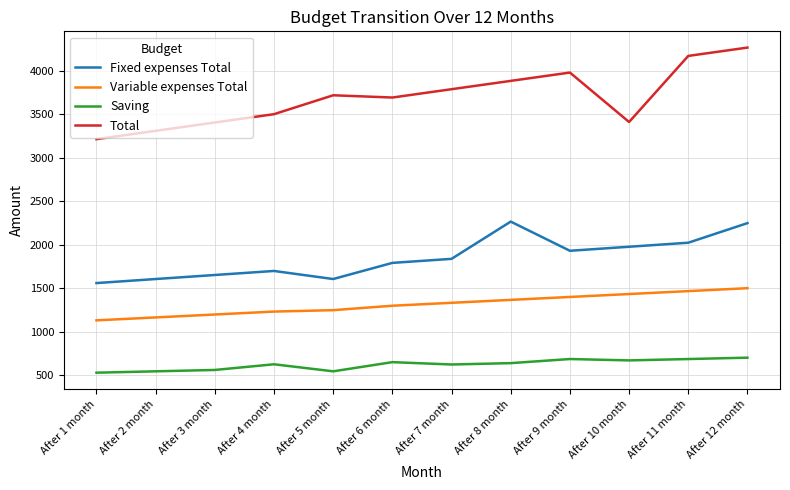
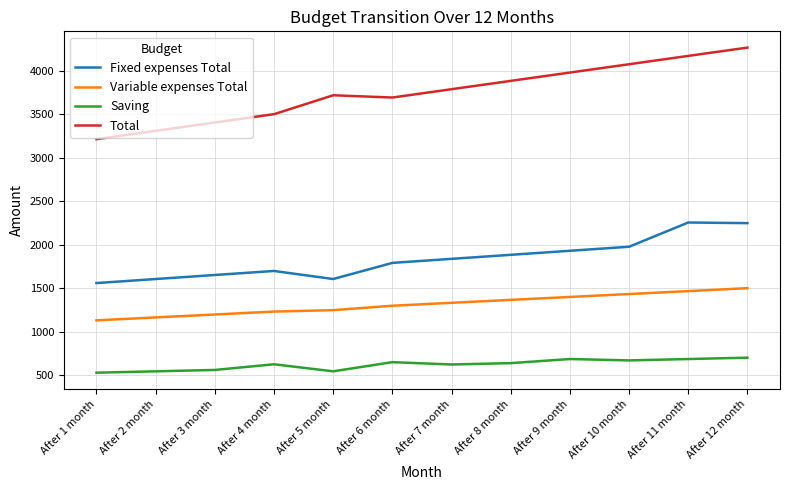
  {
    "Fixed expenses Total": {
      "After 1 month": 1600,
      "After 2 month": 1600,
      "After 3 month": 1700,
      "After 4 month": 1700,
      "After 5 month": 1600,
      "After 6 month": 1800,
      "After 7 month": 1800,
-     "After 8 month": 2300,
+     "After 8 month": 1900,
      "After 9 month": 1900,
      "After 10 month": 2000,
-     "After 11 month": 2000,
+     "After 11 month": 2300,
      "After 12 month": 2200
    },
    "Variable expenses Total": {
      "After 1 month": 1100,
      "After 2 month": 1200,
      "After 3 month": 1200,
      "After 4 month": 1200,
      "After 5 month": 1200,
      "After 6 month": 1300,
      "After 7 month": 1300,
      "After 8 month": 1400,
      "After 9 month": 1400,
      "After 10 month": 1400,
      "After 11 month": 1500,
      "After 12 month": 1500
    },
    "Saving": {
      "After 1 month": 500,
      "After 2 month": 500,
      "After 3 month": 600,
      "After 4 month": 600,
      "After 5 month": 500,
      "After 6 month": 600,
      "After 7 month": 600,
      "After 8 month": 600,
      "After 9 month": 700,
      "After 10 month": 700,
      "After 11 month": 700,
      "After 12 month": 700
    },
    "Total": {
      "After 1 month": 3200,
      "After 4 month": 3500,
      "After 5 month": 3700,
      "After 6 month": 3700,
      "After 7 month": 3800,
      "After 8 month": 3900,
      "After 9 month": 4000,
-     "After 10 month": 3400,
+     "After 10 month": 4100,
      "After 11 month": 4200,
      "After 12 month": 4300
    }
  }
